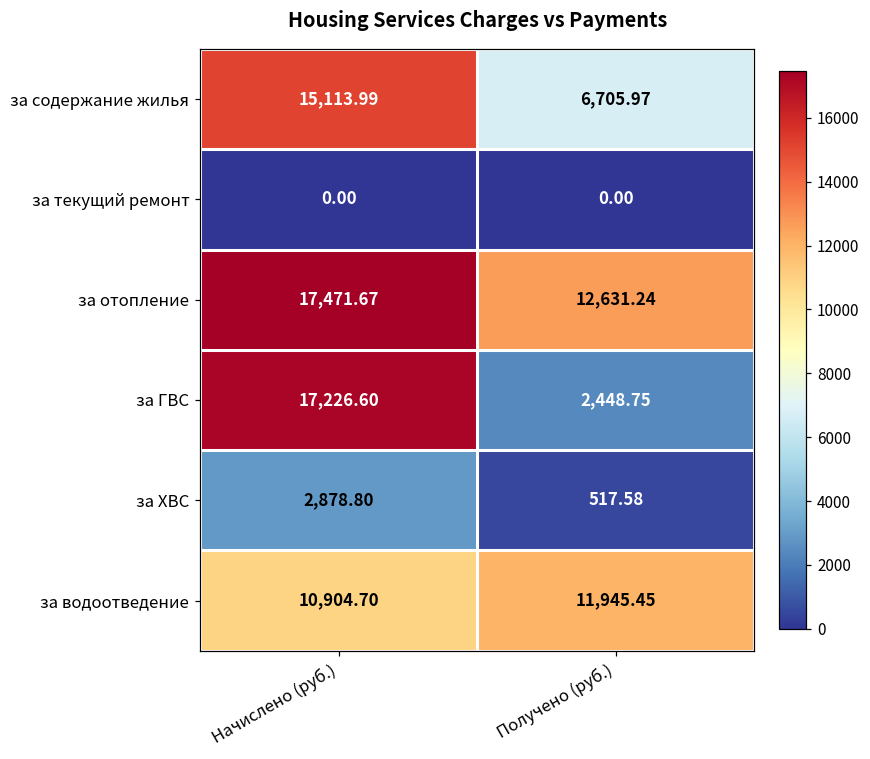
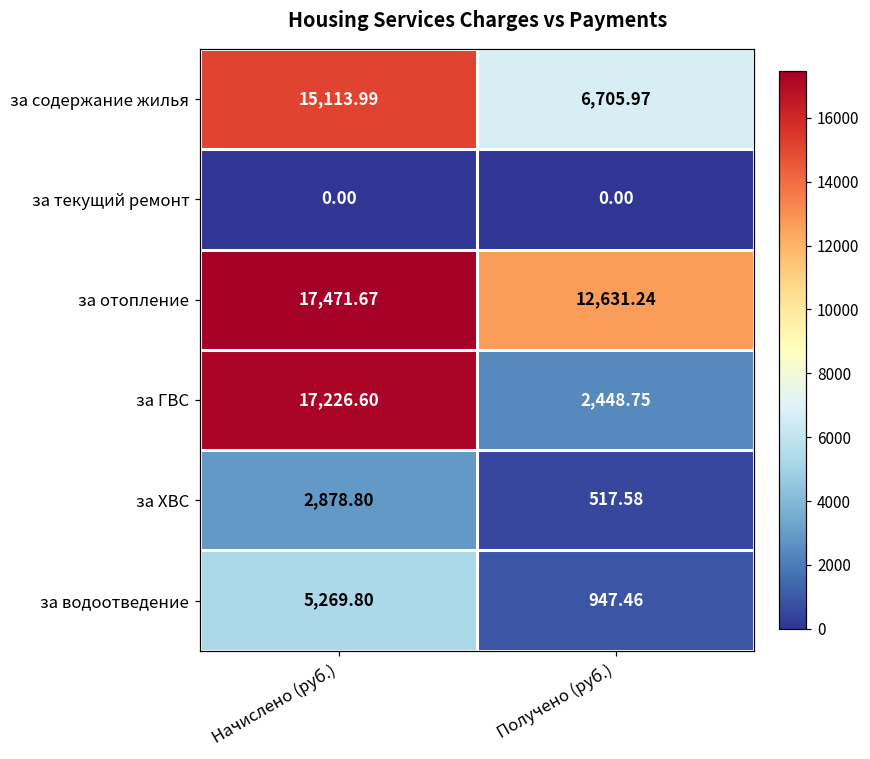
  {
    "за содержание жилья": {
      "Начислено (руб.)": "15,113.99",
      "Получено (руб.)": "6,705.97"
    },
    "за текущий ремонт": {
      "Начислено (руб.)": "0.00",
      "Получено (руб.)": "0.00"
    },
    "за отопление": {
      "Начислено (руб.)": "17,471.67",
      "Получено (руб.)": "12,631.24"
    },
    "за ГВС": {
      "Начислено (руб.)": "17,226.60",
      "Получено (руб.)": "2,448.75"
    },
    "за ХВС": {
      "Начислено (руб.)": "2,878.80",
      "Получено (руб.)": "517.58"
    },
    "за водоотведение": {
-     "Начислено (руб.)": "10,904.70",
-     "Получено (руб.)": "11,945.45"
+     "Начислено (руб.)": "5,269.80",
+     "Получено (руб.)": "947.46"
    }
  }
